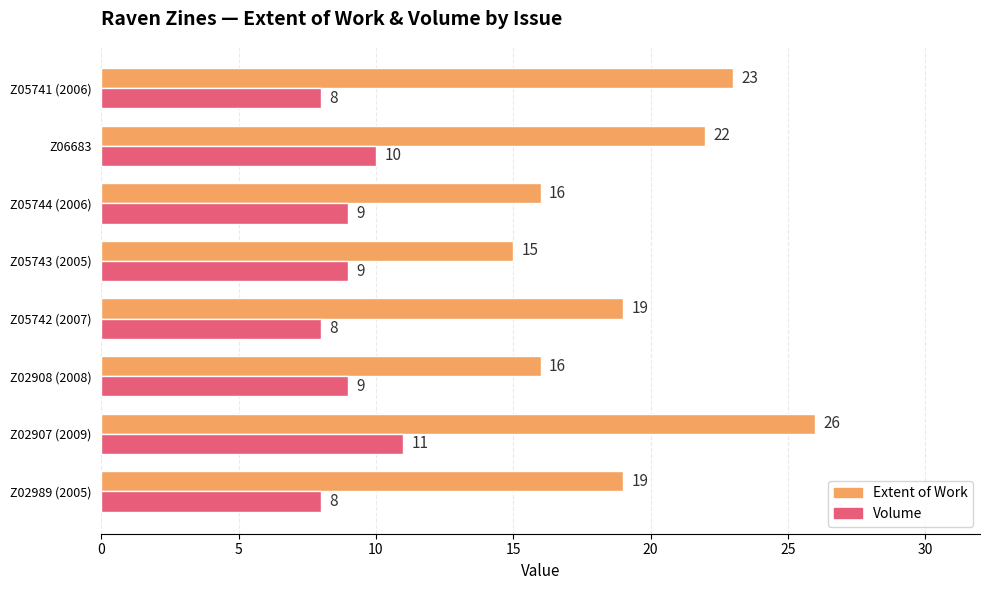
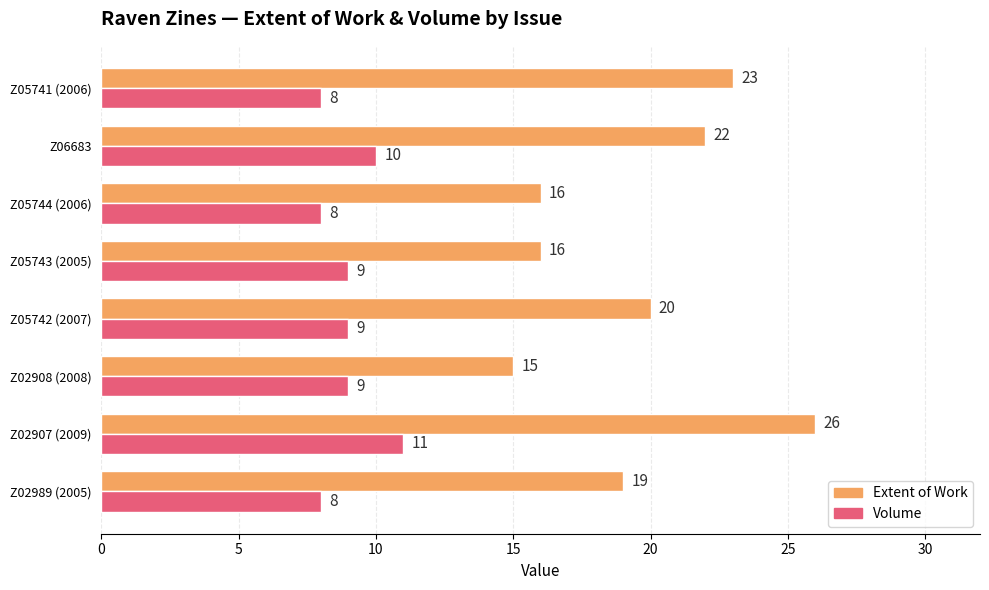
  {
    "Extent of Work": {
      "Z05741 (2006)": 23,
      "Z06683": 22,
      "Z05744 (2006)": 16,
-     "Z05743 (2005)": 15,
-     "Z05742 (2007)": 19,
-     "Z02908 (2008)": 16,
+     "Z05743 (2005)": 16,
+     "Z05742 (2007)": 20,
+     "Z02908 (2008)": 15,
      "Z02907 (2009)": 26,
      "Z02989 (2005)": 19
    },
    "Volume": {
      "Z05741 (2006)": 8,
      "Z06683": 10,
-     "Z05744 (2006)": 9,
+     "Z05744 (2006)": 8,
      "Z05743 (2005)": 9,
-     "Z05742 (2007)": 8,
+     "Z05742 (2007)": 9,
      "Z02908 (2008)": 9,
      "Z02907 (2009)": 11,
      "Z02989 (2005)": 8
    }
  }
